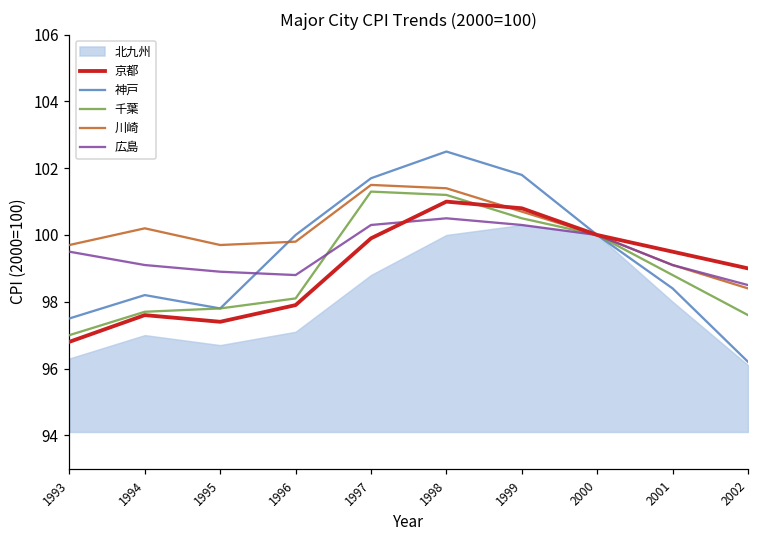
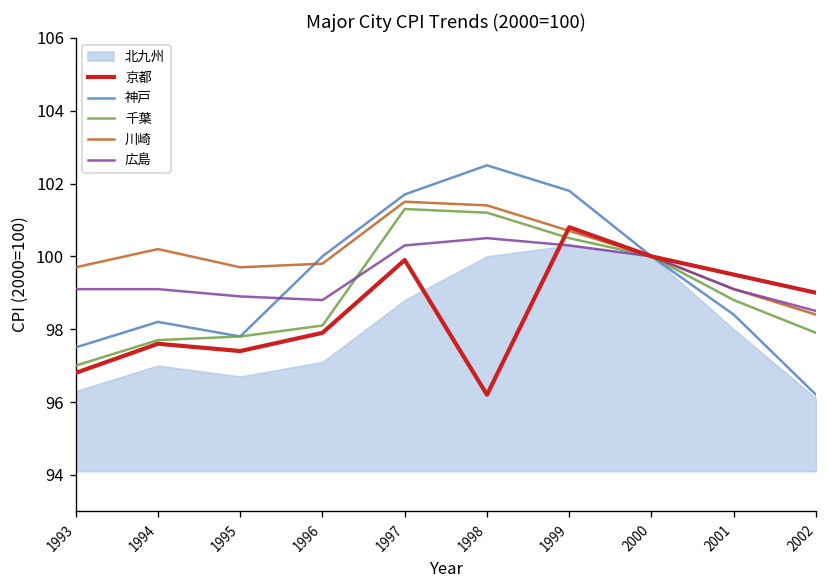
  {
    "京都": {
      "1993": 96.8,
      "1994": 97.6,
      "1995": 97.4,
      "1996": 97.9,
      "1997": 99.9,
-     "1998": 101.0,
+     "1998": 96.2,
      "1999": 100.8,
      "2001": 99.5,
      "2002": 99.0
    },
    "北九州": {
      "1993": 96.3,
      "1994": 97.0,
      "1995": 96.7,
      "1996": 97.1,
      "1997": 98.8,
      "1998": 100.0,
      "2001": 98.0,
      "2002": 96.1
    },
    "神戸": {
      "1993": 97.5,
      "1994": 98.2,
      "1996": 100.0,
      "1997": 101.7,
      "1998": 102.5,
      "1999": 101.8,
      "2001": 98.4,
      "2002": 96.2
    },
    "千葉": {
      "1993": 97.0,
      "1994": 97.7,
      "1996": 98.1,
      "1997": 101.3,
      "1998": 101.2,
      "1999": 100.5,
      "2001": 98.8,
-     "2002": 97.6
+     "2002": 97.9
    },
    "川崎": {
      "1993": 99.7,
      "1994": 100.2,
      "1995": 99.7,
      "1996": 99.8,
      "1997": 101.5,
      "1998": 101.4,
      "1999": 100.7,
      "2002": 98.4
    },
    "広島": {
-     "1993": 99.5,
+     "1993": 99.1,
      "1994": 99.1,
      "1995": 98.9,
      "1996": 98.8,
      "1997": 100.3,
      "1998": 100.5,
      "2002": 98.5
    }
  }
